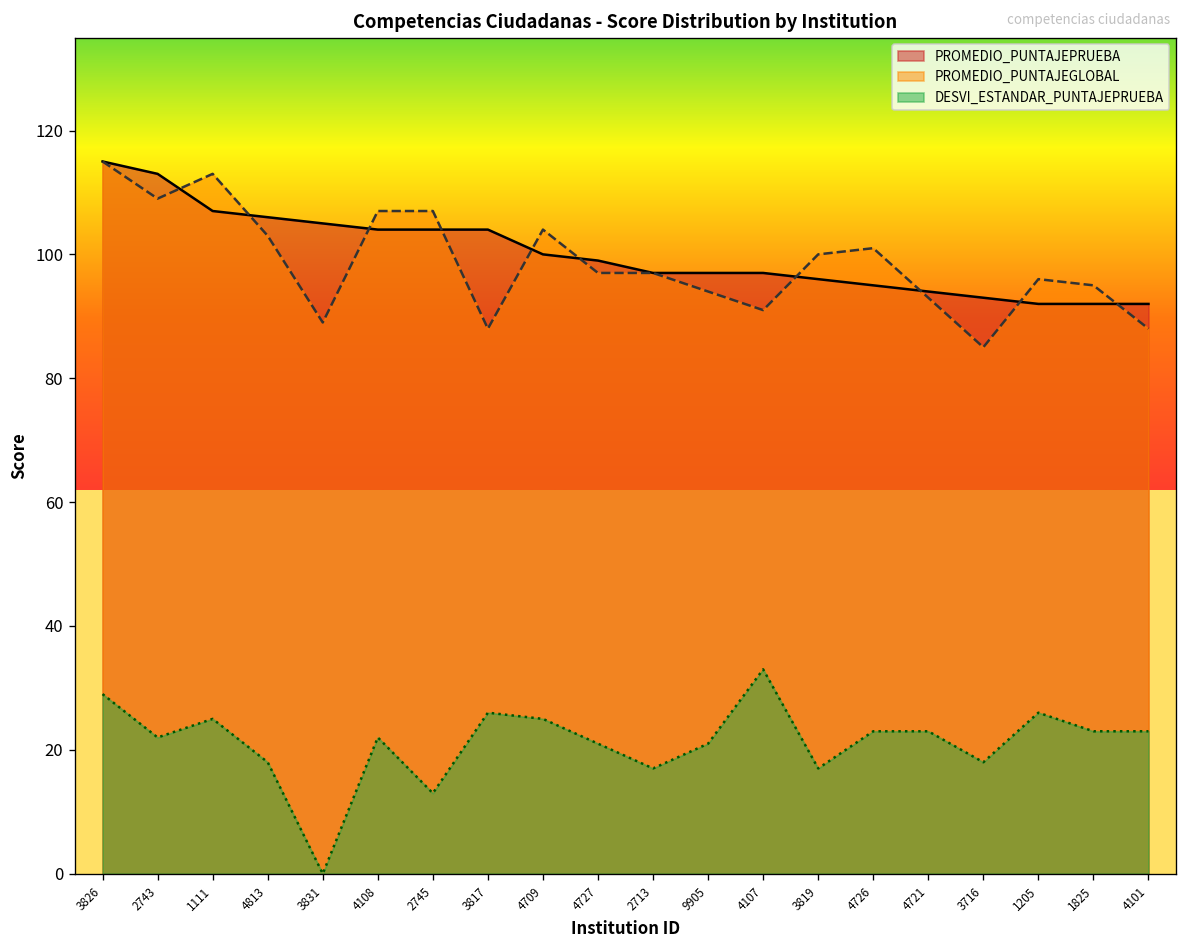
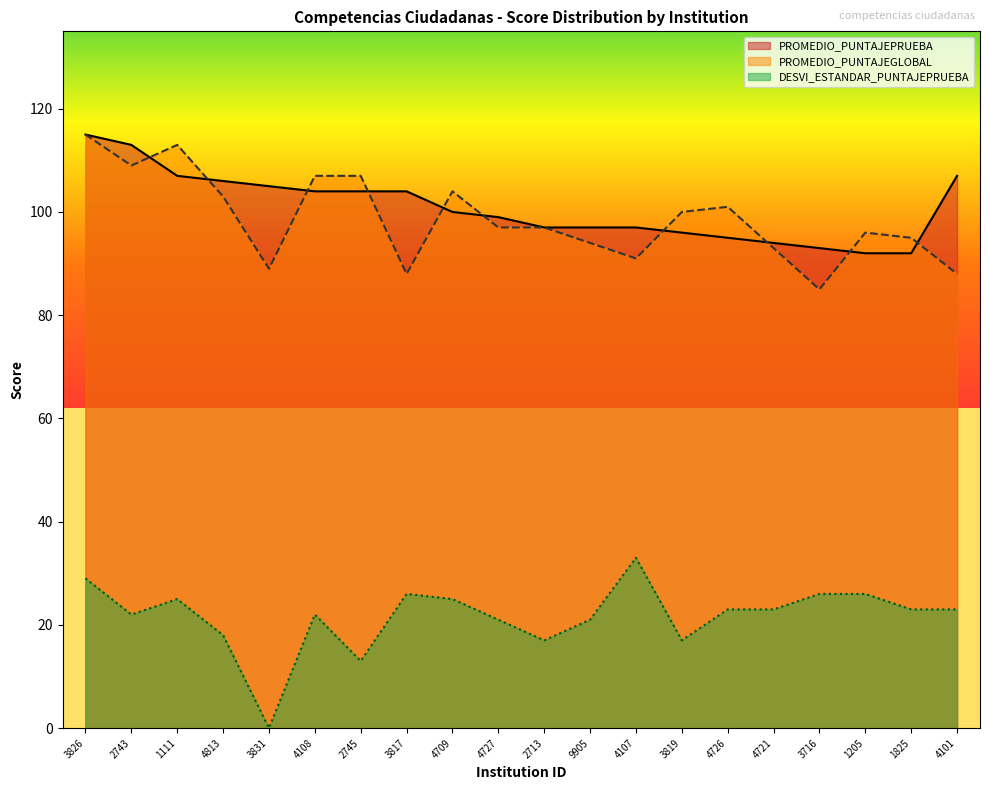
  {
    "PROMEDIO_PUNTAJEPRUEBA": {
      "2743": 113,
      "1111": 107,
      "4813": 106,
      "3831": 105,
      "4108": 104,
      "2745": 104,
      "3817": 104,
      "4709": 100,
      "4727": 99,
      "9905": 97,
      "4107": 97,
      "3819": 96,
      "4726": 95,
      "4721": 94,
      "3716": 93,
      "1205": 92,
      "1825": 92,
-     "4101": 92
+     "4101": 107
    },
    "PROMEDIO_PUNTAJEGLOBAL": {
      "2743": 109,
      "1111": 113,
      "4813": 103,
      "3831": 89,
      "4108": 107,
      "2745": 107,
      "3817": 88,
      "4709": 104,
      "4727": 97,
      "9905": 94,
      "4107": 91,
      "3819": 100,
      "4726": 101,
      "4721": 93,
      "3716": 85,
      "1205": 96,
      "1825": 95,
      "4101": 88
    },
    "DESVI_ESTANDAR_PUNTAJEPRUEBA": {
      "3826": 29,
      "2743": 22,
      "1111": 25,
      "4813": 18,
      "3831": 0,
      "4108": 22,
      "2745": 13,
      "3817": 26,
      "4709": 25,
      "4727": 21,
      "2713": 17,
      "9905": 21,
      "4107": 33,
      "3819": 17,
      "4726": 23,
      "4721": 23,
-     "3716": 18,
+     "3716": 26,
      "1205": 26,
      "1825": 23,
      "4101": 23
    }
  }
